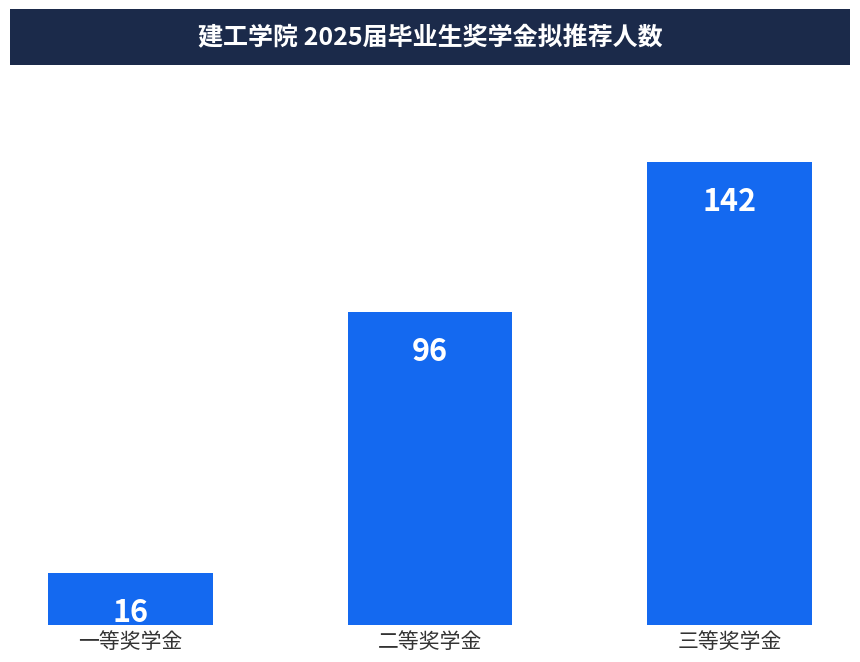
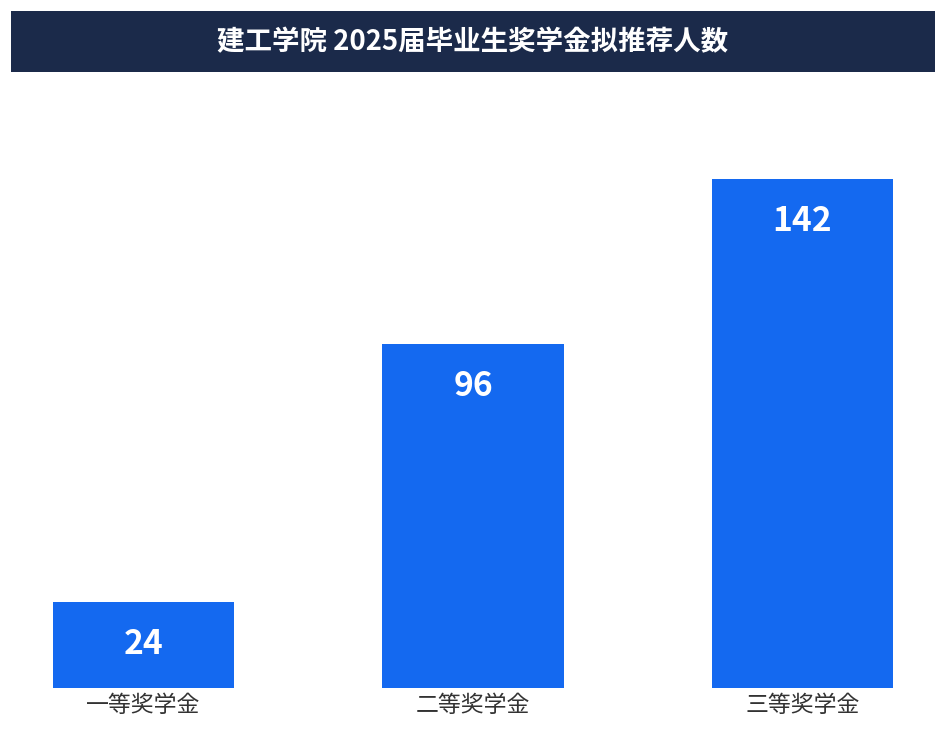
  {
-   "一等奖学金": 16,
+   "一等奖学金": 24,
    "二等奖学金": 96,
    "三等奖学金": 142
  }
